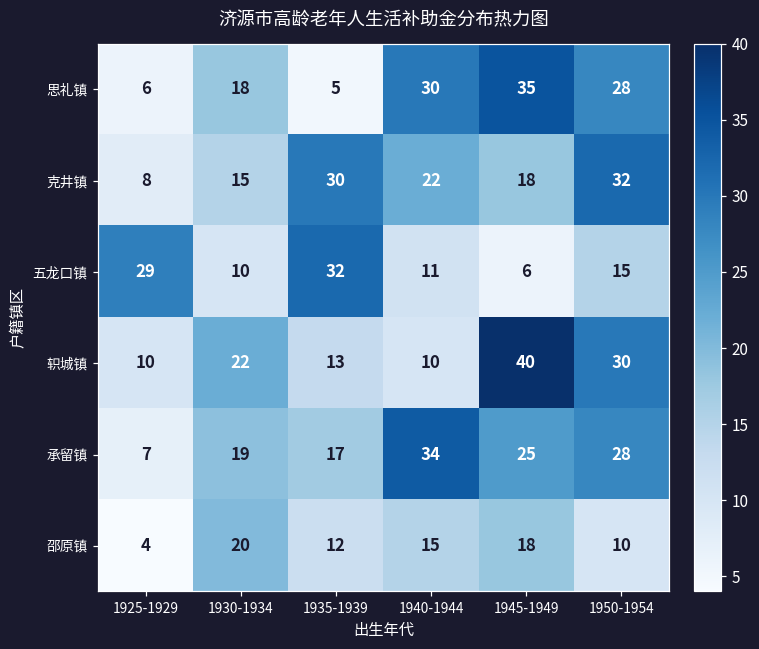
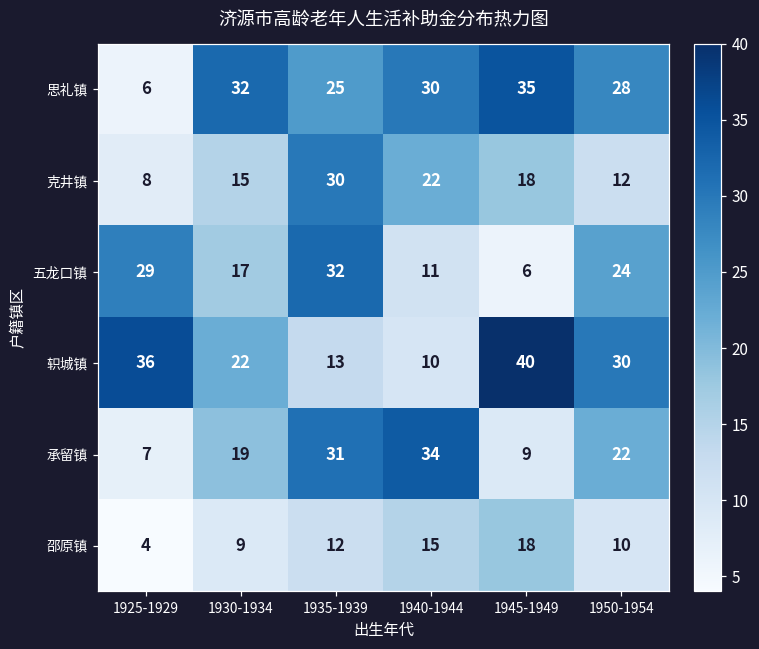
  {
    "思礼镇": {
      "1925-1929": 6,
-     "1930-1934": 18,
-     "1935-1939": 5,
+     "1930-1934": 32,
+     "1935-1939": 25,
      "1940-1944": 30,
      "1945-1949": 35,
      "1950-1954": 28
    },
    "克井镇": {
      "1925-1929": 8,
      "1930-1934": 15,
      "1935-1939": 30,
      "1940-1944": 22,
      "1945-1949": 18,
-     "1950-1954": 32
+     "1950-1954": 12
    },
    "五龙口镇": {
      "1925-1929": 29,
-     "1930-1934": 10,
+     "1930-1934": 17,
      "1935-1939": 32,
      "1940-1944": 11,
      "1945-1949": 6,
-     "1950-1954": 15
+     "1950-1954": 24
    },
    "轵城镇": {
-     "1925-1929": 10,
+     "1925-1929": 36,
      "1930-1934": 22,
      "1935-1939": 13,
      "1940-1944": 10,
      "1945-1949": 40,
      "1950-1954": 30
    },
    "承留镇": {
      "1925-1929": 7,
      "1930-1934": 19,
-     "1935-1939": 17,
+     "1935-1939": 31,
      "1940-1944": 34,
-     "1945-1949": 25,
-     "1950-1954": 28
+     "1945-1949": 9,
+     "1950-1954": 22
    },
    "邵原镇": {
      "1925-1929": 4,
-     "1930-1934": 20,
+     "1930-1934": 9,
      "1935-1939": 12,
      "1940-1944": 15,
      "1945-1949": 18,
      "1950-1954": 10
    }
  }
